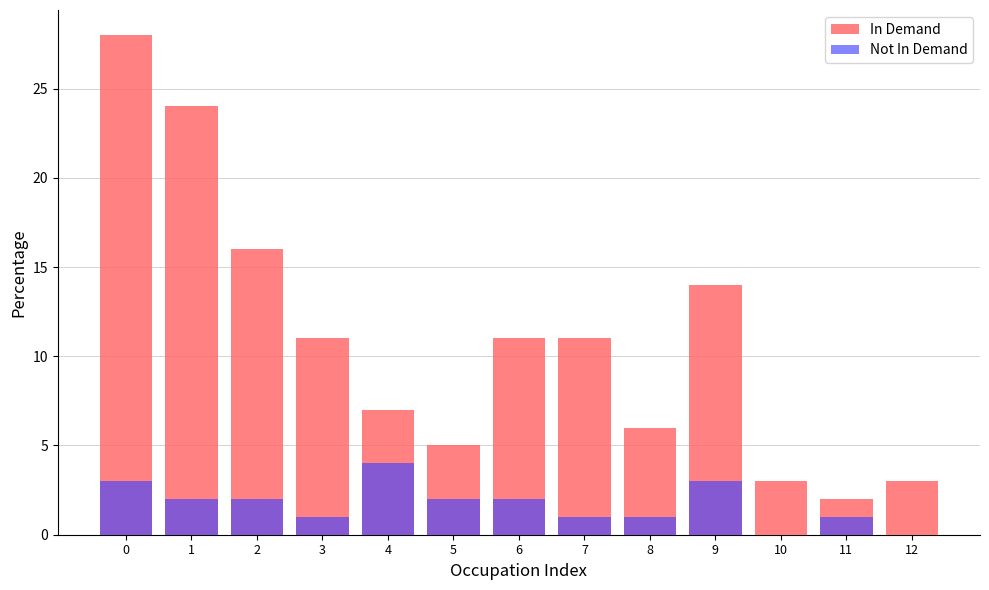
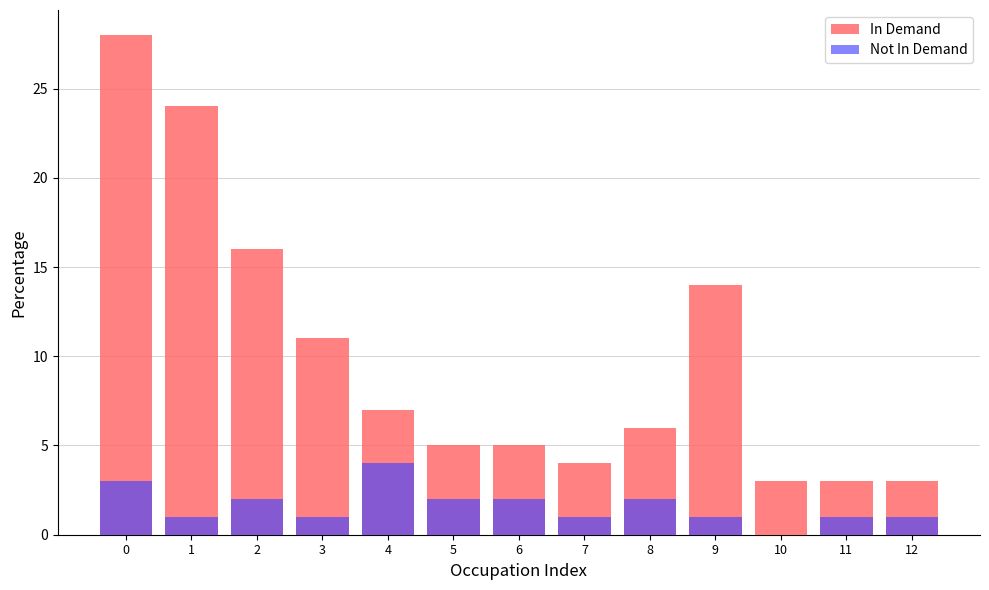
  {
    "In Demand": {
      "0": 28,
      "1": 24,
      "2": 16,
      "3": 11,
      "4": 7,
      "5": 5,
-     "6": 11,
-     "7": 11,
+     "6": 5,
+     "7": 4,
      "8": 6,
      "9": 14,
      "10": 3,
-     "11": 2,
+     "11": 3,
      "12": 3
    },
    "Not In Demand": {
-     "1": 2,
-     "8": 1,
-     "9": 3,
+     "1": 1,
+     "8": 2,
+     "9": 1,
      "10": 0,
-     "12": 0
+     "12": 1
    }
  }
